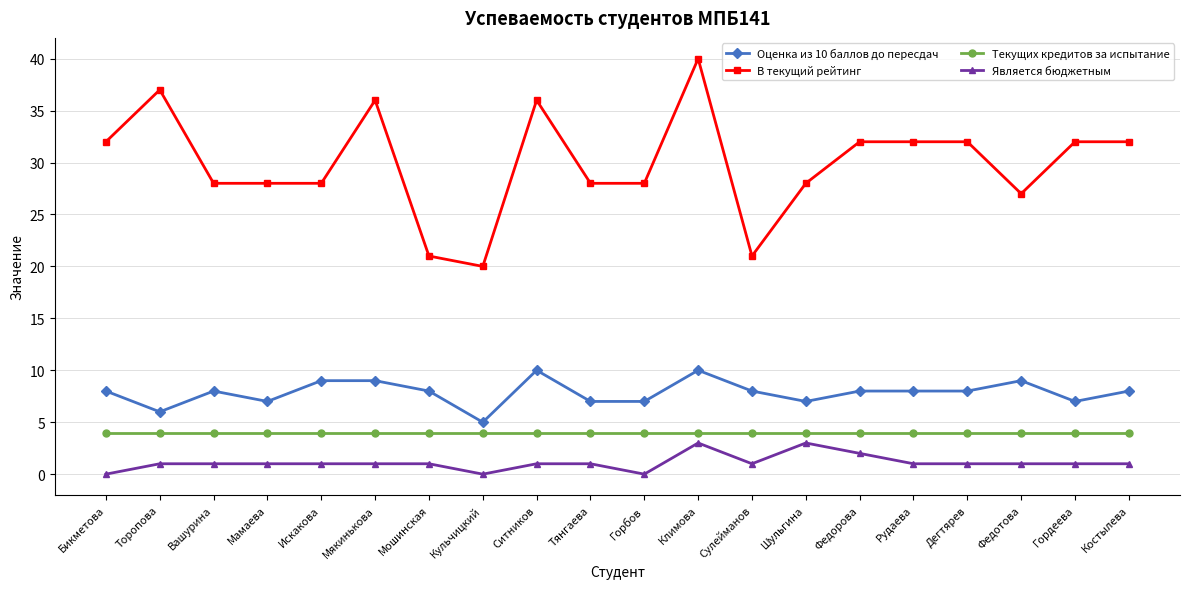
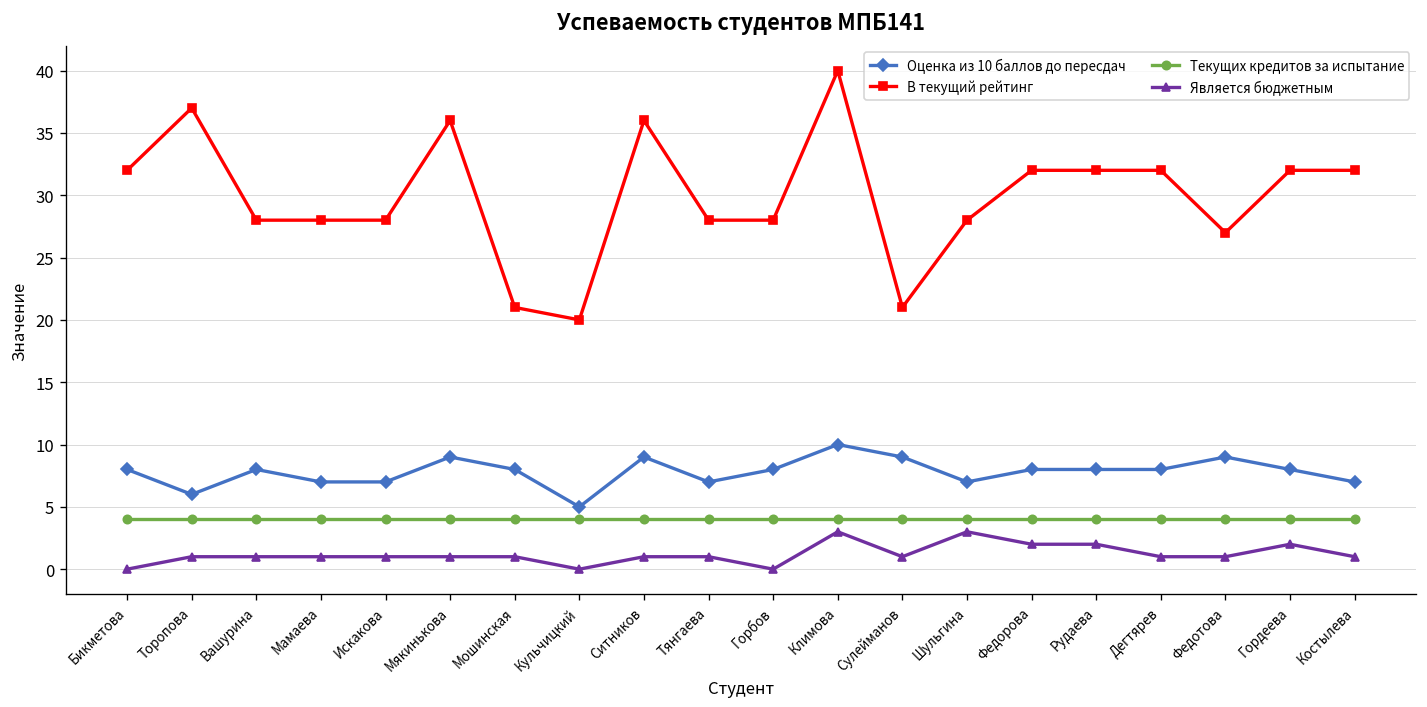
  {
    "Оценка из 10 баллов до пересдач": {
      "Бикметова": 8,
      "Торопова": 6,
      "Вашурина": 8,
      "Мамаева": 7,
-     "Искакова": 9,
+     "Искакова": 7,
      "Мякинькова": 9,
      "Мошинская": 8,
      "Кульчицкий": 5,
-     "Ситников": 10,
+     "Ситников": 9,
      "Тянгаева": 7,
-     "Горбов": 7,
+     "Горбов": 8,
      "Климова": 10,
-     "Сулейманов": 8,
+     "Сулейманов": 9,
      "Шульгина": 7,
      "Федорова": 8,
      "Рудаева": 8,
      "Дегтярев": 8,
      "Федотова": 9,
-     "Гордеева": 7,
-     "Костылева": 8
+     "Гордеева": 8,
+     "Костылева": 7
    },
    "В текущий рейтинг": {
      "Бикметова": 32,
      "Торопова": 37,
      "Вашурина": 28,
      "Мамаева": 28,
      "Искакова": 28,
      "Мякинькова": 36,
      "Мошинская": 21,
      "Кульчицкий": 20,
      "Ситников": 36,
      "Тянгаева": 28,
      "Горбов": 28,
      "Климова": 40,
      "Сулейманов": 21,
      "Шульгина": 28,
      "Федорова": 32,
      "Рудаева": 32,
      "Дегтярев": 32,
      "Федотова": 27,
      "Гордеева": 32,
      "Костылева": 32
    },
    "Текущих кредитов за испытание": {
      "Бикметова": 4,
      "Торопова": 4,
      "Вашурина": 4,
      "Мамаева": 4,
      "Искакова": 4,
      "Мякинькова": 4,
      "Мошинская": 4,
      "Кульчицкий": 4,
      "Ситников": 4,
      "Тянгаева": 4,
      "Горбов": 4,
      "Климова": 4,
      "Сулейманов": 4,
      "Шульгина": 4,
      "Федорова": 4,
      "Рудаева": 4,
      "Дегтярев": 4,
      "Федотова": 4,
      "Гордеева": 4,
      "Костылева": 4
    },
    "Является бюджетным": {
      "Бикметова": 0,
      "Торопова": 1,
      "Вашурина": 1,
      "Мамаева": 1,
      "Искакова": 1,
      "Мякинькова": 1,
      "Мошинская": 1,
      "Кульчицкий": 0,
      "Ситников": 1,
      "Тянгаева": 1,
      "Горбов": 0,
      "Климова": 3,
      "Сулейманов": 1,
      "Шульгина": 3,
      "Федорова": 2,
-     "Рудаева": 1,
+     "Рудаева": 2,
      "Дегтярев": 1,
      "Федотова": 1,
-     "Гордеева": 1,
+     "Гордеева": 2,
      "Костылева": 1
    }
  }
